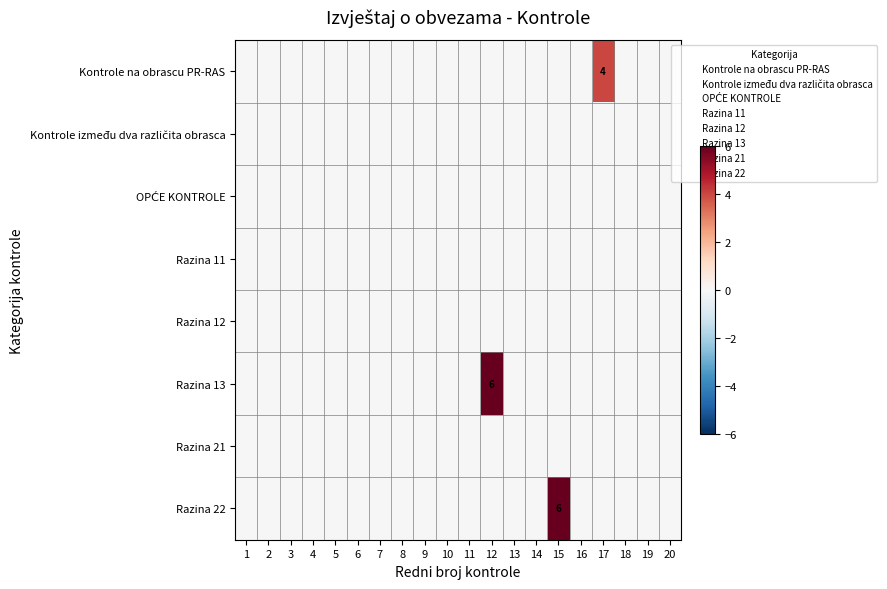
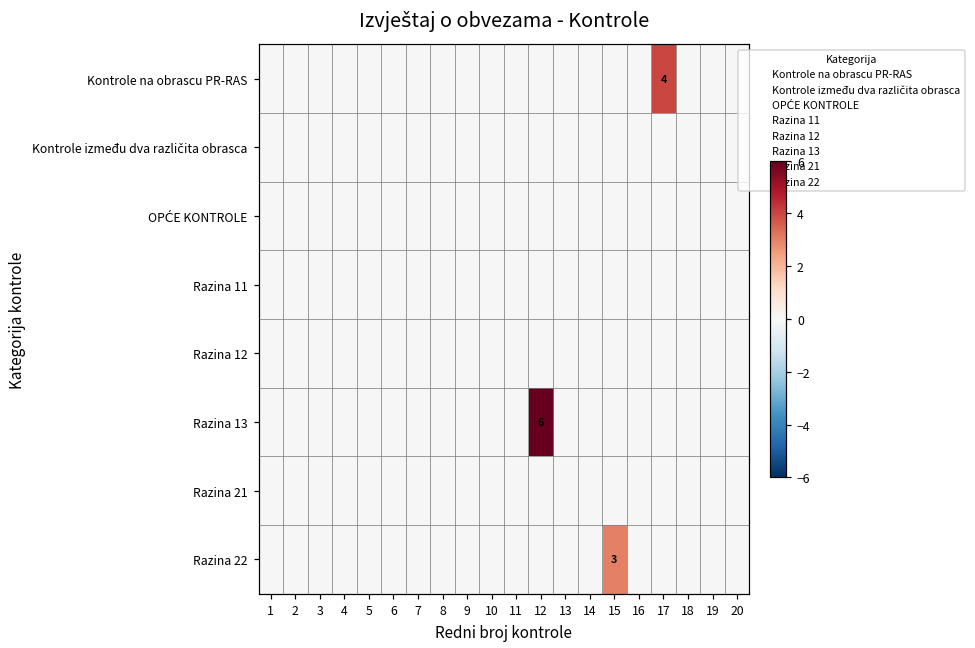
  {
    "Kontrole na obrascu PR-RAS": {
      "17": 4
    },
    "Razina 13": {
      "12": 6
    },
    "Razina 22": {
-     "15": 6
+     "15": 3
    }
  }
